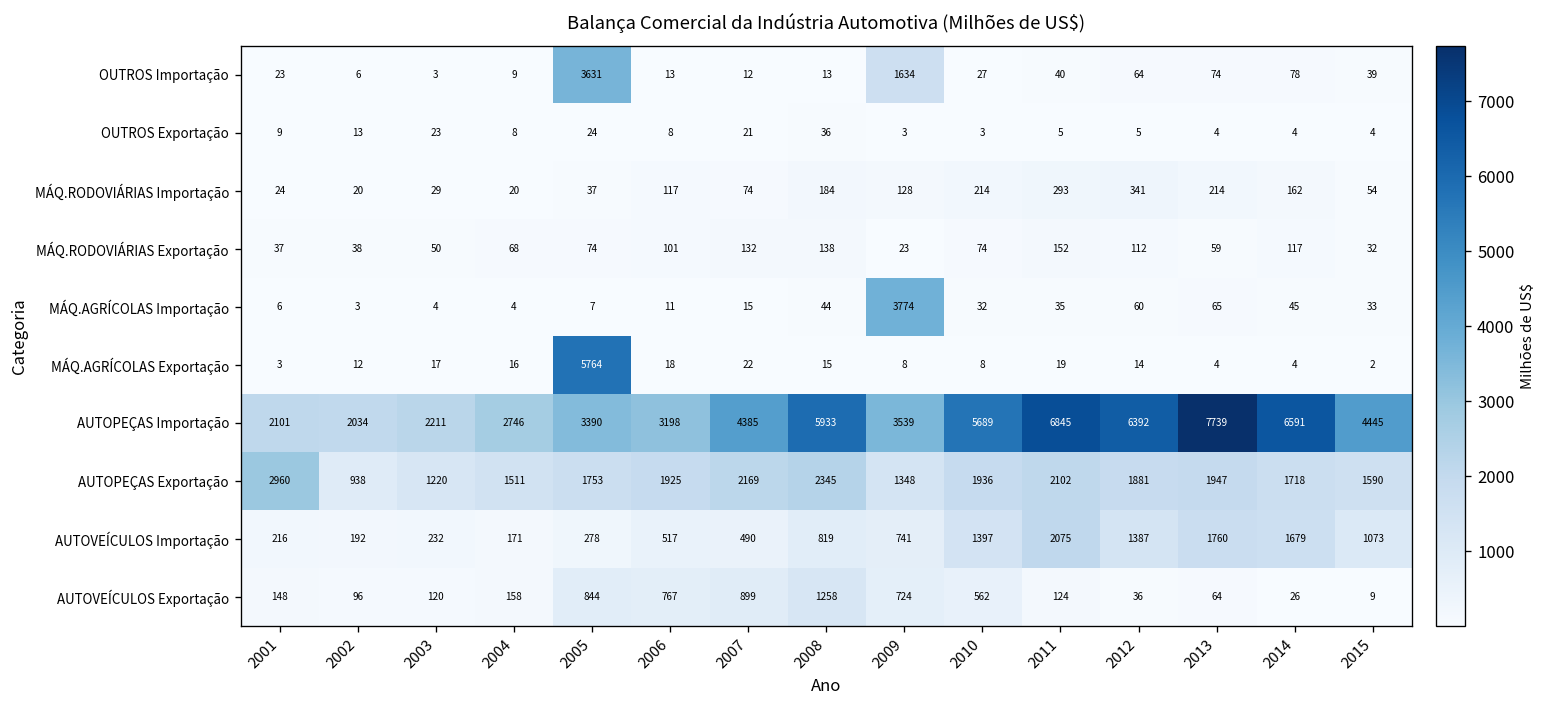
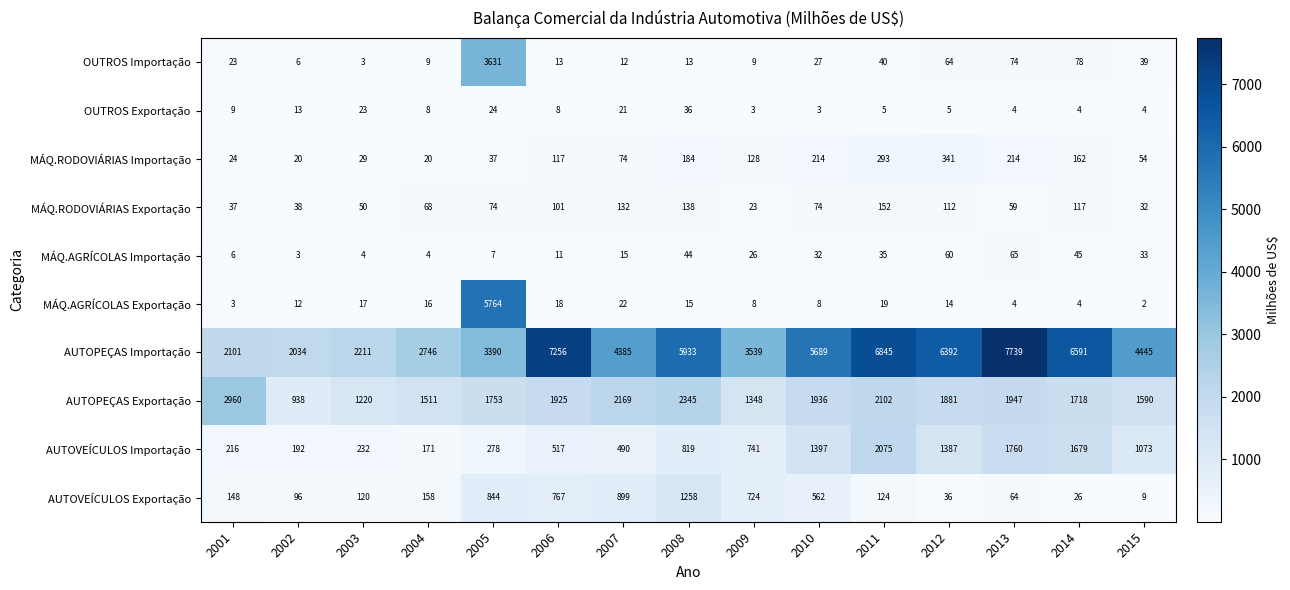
  {
    "OUTROS Importação": {
      "2001": 23,
      "2002": 6,
      "2003": 3,
      "2004": 9,
      "2005": 3631,
      "2006": 13,
      "2007": 12,
      "2008": 13,
-     "2009": 1634,
+     "2009": 9,
      "2010": 27,
      "2011": 40,
      "2012": 64,
      "2013": 74,
      "2014": 78,
      "2015": 39
    },
    "OUTROS Exportação": {
      "2001": 9,
      "2002": 13,
      "2003": 23,
      "2004": 8,
      "2005": 24,
      "2006": 8,
      "2007": 21,
      "2008": 36,
      "2009": 3,
      "2010": 3,
      "2011": 5,
      "2012": 5,
      "2013": 4,
      "2014": 4,
      "2015": 4
    },
    "MÁQ.RODOVIÁRIAS Importação": {
      "2001": 24,
      "2002": 20,
      "2003": 29,
      "2004": 20,
      "2005": 37,
      "2006": 117,
      "2007": 74,
      "2008": 184,
      "2009": 128,
      "2010": 214,
      "2011": 293,
      "2012": 341,
      "2013": 214,
      "2014": 162,
      "2015": 54
    },
    "MÁQ.RODOVIÁRIAS Exportação": {
      "2001": 37,
      "2002": 38,
      "2003": 50,
      "2004": 68,
      "2005": 74,
      "2006": 101,
      "2007": 132,
      "2008": 138,
      "2009": 23,
      "2010": 74,
      "2011": 152,
      "2012": 112,
      "2013": 59,
      "2014": 117,
      "2015": 32
    },
    "MÁQ.AGRÍCOLAS Importação": {
      "2001": 6,
      "2002": 3,
      "2003": 4,
      "2004": 4,
      "2005": 7,
      "2006": 11,
      "2007": 15,
      "2008": 44,
-     "2009": 3774,
+     "2009": 26,
      "2010": 32,
      "2011": 35,
      "2012": 60,
      "2013": 65,
      "2014": 45,
      "2015": 33
    },
    "MÁQ.AGRÍCOLAS Exportação": {
      "2001": 3,
      "2002": 12,
      "2003": 17,
      "2004": 16,
      "2005": 5764,
      "2006": 18,
      "2007": 22,
      "2008": 15,
      "2009": 8,
      "2010": 8,
      "2011": 19,
      "2012": 14,
      "2013": 4,
      "2014": 4,
      "2015": 2
    },
    "AUTOPEÇAS Importação": {
      "2001": 2101,
      "2002": 2034,
      "2003": 2211,
      "2004": 2746,
      "2005": 3390,
-     "2006": 3198,
+     "2006": 7256,
      "2007": 4385,
      "2008": 5933,
      "2009": 3539,
      "2010": 5689,
      "2011": 6845,
      "2012": 6392,
      "2013": 7739,
      "2014": 6591,
      "2015": 4445
    },
    "AUTOPEÇAS Exportação": {
      "2001": 2960,
      "2002": 938,
      "2003": 1220,
      "2004": 1511,
      "2005": 1753,
      "2006": 1925,
      "2007": 2169,
      "2008": 2345,
      "2009": 1348,
      "2010": 1936,
      "2011": 2102,
      "2012": 1881,
      "2013": 1947,
      "2014": 1718,
      "2015": 1590
    },
    "AUTOVEÍCULOS Importação": {
      "2001": 216,
      "2002": 192,
      "2003": 232,
      "2004": 171,
      "2005": 278,
      "2006": 517,
      "2007": 490,
      "2008": 819,
      "2009": 741,
      "2010": 1397,
      "2011": 2075,
      "2012": 1387,
      "2013": 1760,
      "2014": 1679,
      "2015": 1073
    },
    "AUTOVEÍCULOS Exportação": {
      "2001": 148,
      "2002": 96,
      "2003": 120,
      "2004": 158,
      "2005": 844,
      "2006": 767,
      "2007": 899,
      "2008": 1258,
      "2009": 724,
      "2010": 562,
      "2011": 124,
      "2012": 36,
      "2013": 64,
      "2014": 26,
      "2015": 9
    }
  }
